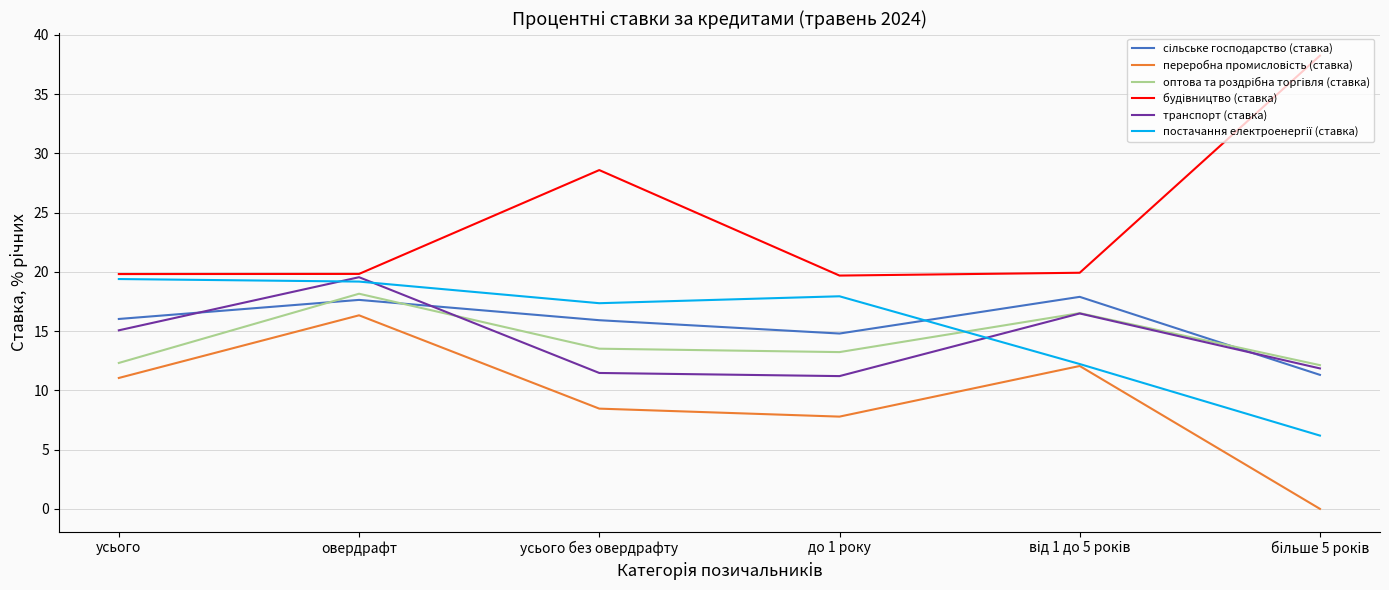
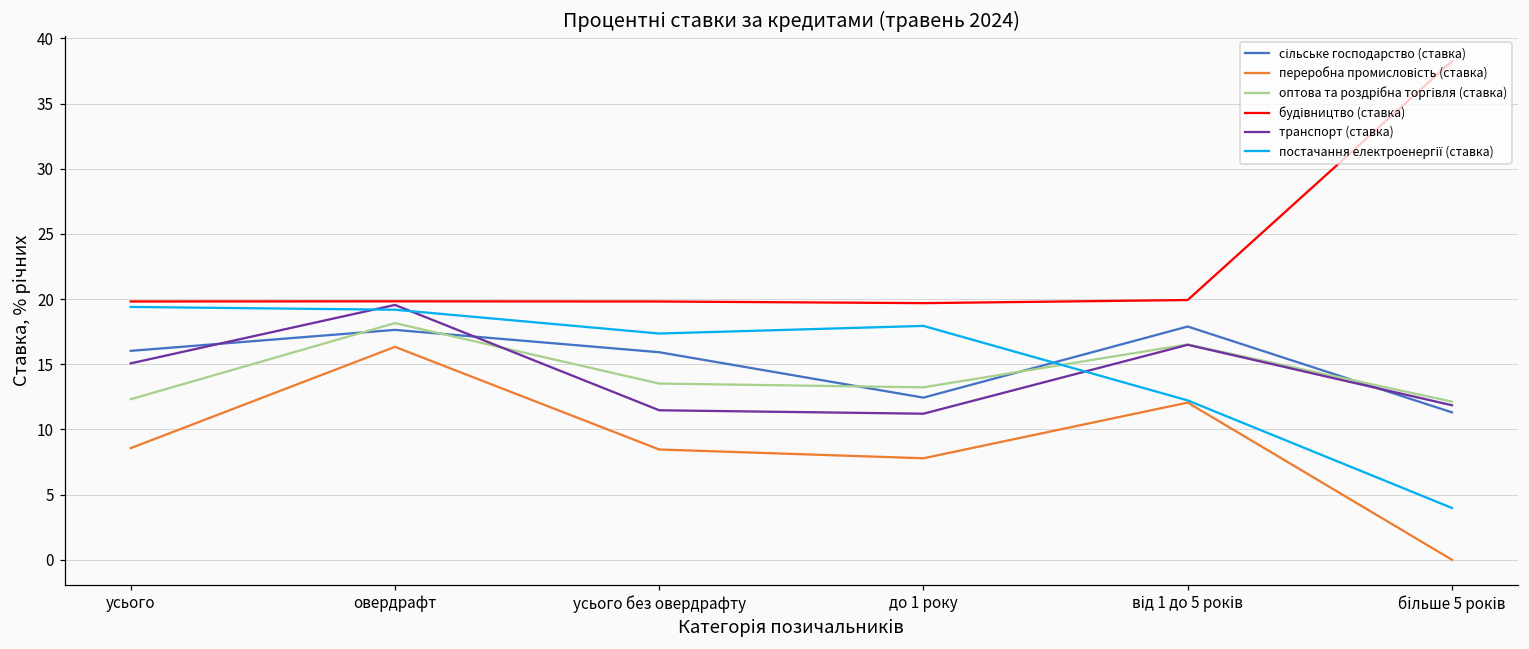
  {
    "сільське господарство (ставка)": {
      "усього": 16.0,
      "овердрафт": 17.6,
      "усього без овердрафту": 15.9,
-     "до 1 року": 14.8,
+     "до 1 року": 12.4,
      "від 1 до 5 років": 17.9,
      "більше 5 років": 11.3
    },
    "переробна промисловість (ставка)": {
-     "усього": 11.0,
+     "усього": 8.6,
      "овердрафт": 16.3,
      "усього без овердрафту": 8.5,
      "до 1 року": 7.8,
      "більше 5 років": 0.0
    },
    "оптова та роздрібна торгівля (ставка)": {
      "усього": 12.3,
      "овердрафт": 18.2,
      "усього без овердрафту": 13.5,
      "до 1 року": 13.2,
      "більше 5 років": 12.1
    },
    "будівництво (ставка)": {
      "усього": 19.8,
      "овердрафт": 19.8,
-     "усього без овердрафту": 28.6,
+     "усього без овердрафту": 19.8,
      "до 1 року": 19.7,
      "від 1 до 5 років": 19.9
    },
    "транспорт (ставка)": {
      "усього": 15.1,
      "овердрафт": 19.5,
      "усього без овердрафту": 11.5,
      "до 1 року": 11.2,
      "більше 5 років": 11.9
    },
    "постачання електроенергії (ставка)": {
      "усього": 19.4,
      "овердрафт": 19.2,
      "усього без овердрафту": 17.4,
      "до 1 року": 17.9,
-     "більше 5 років": 6.2
+     "більше 5 років": 4.0
    }
  }
